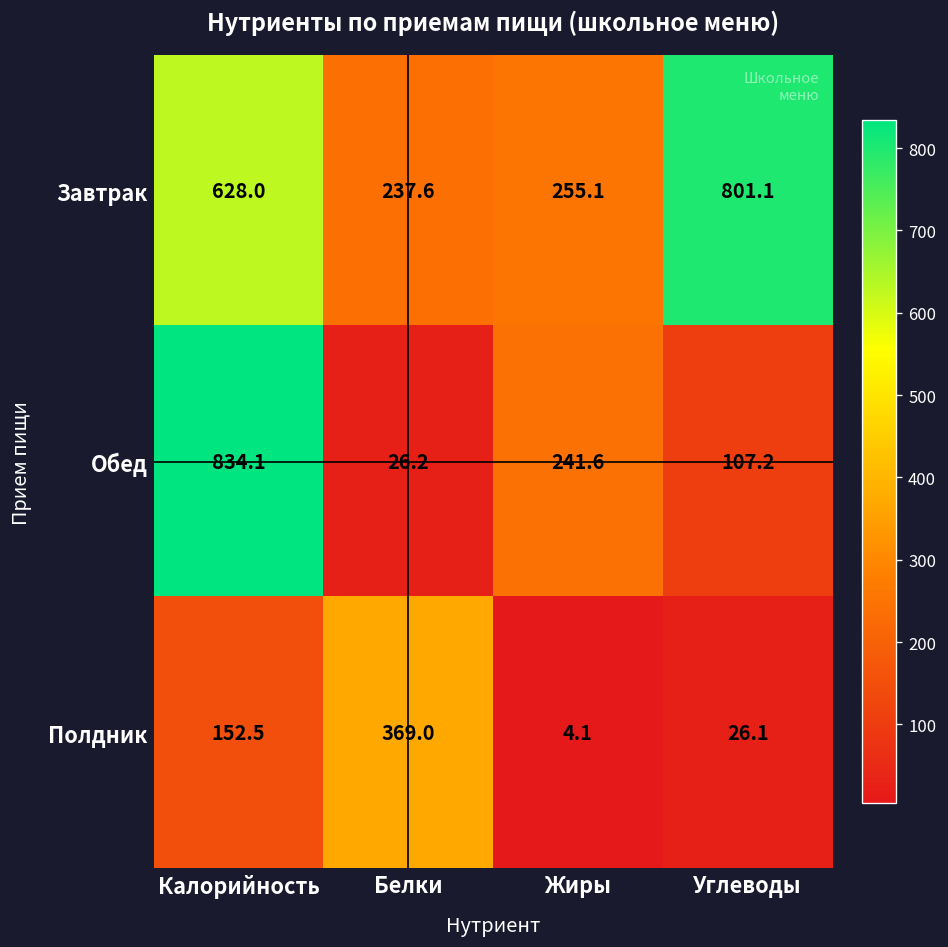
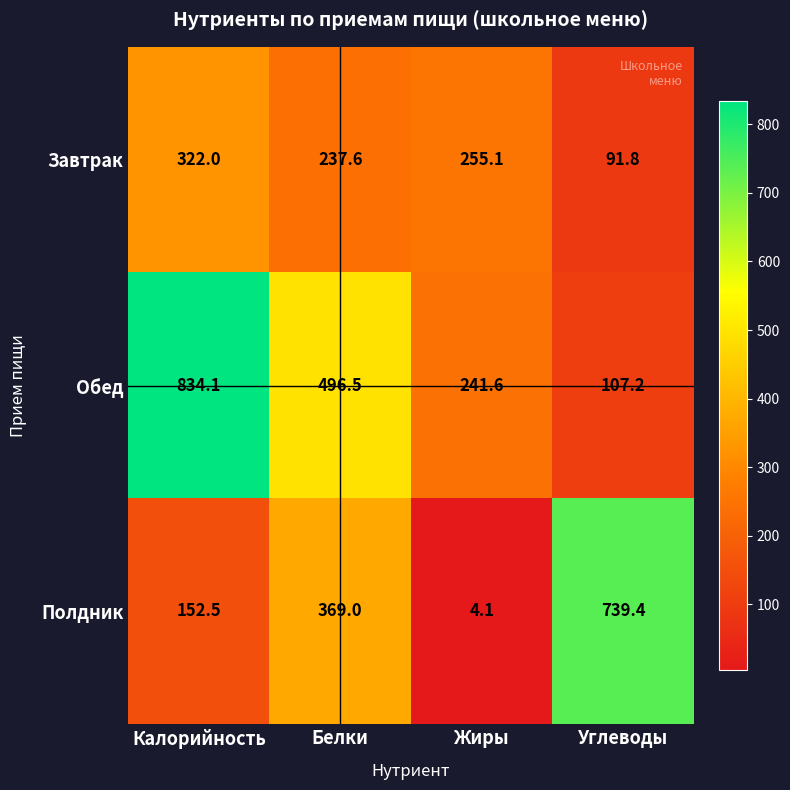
  {
    "Завтрак": {
-     "Калорийность": 628.0,
+     "Калорийность": 322.0,
      "Белки": 237.6,
      "Жиры": 255.1,
-     "Углеводы": 801.1
+     "Углеводы": 91.8
    },
    "Обед": {
      "Калорийность": 834.1,
-     "Белки": 26.2,
+     "Белки": 496.5,
      "Жиры": 241.6,
      "Углеводы": 107.2
    },
    "Полдник": {
      "Калорийность": 152.5,
      "Белки": 369.0,
      "Жиры": 4.1,
-     "Углеводы": 26.1
+     "Углеводы": 739.4
    }
  }
